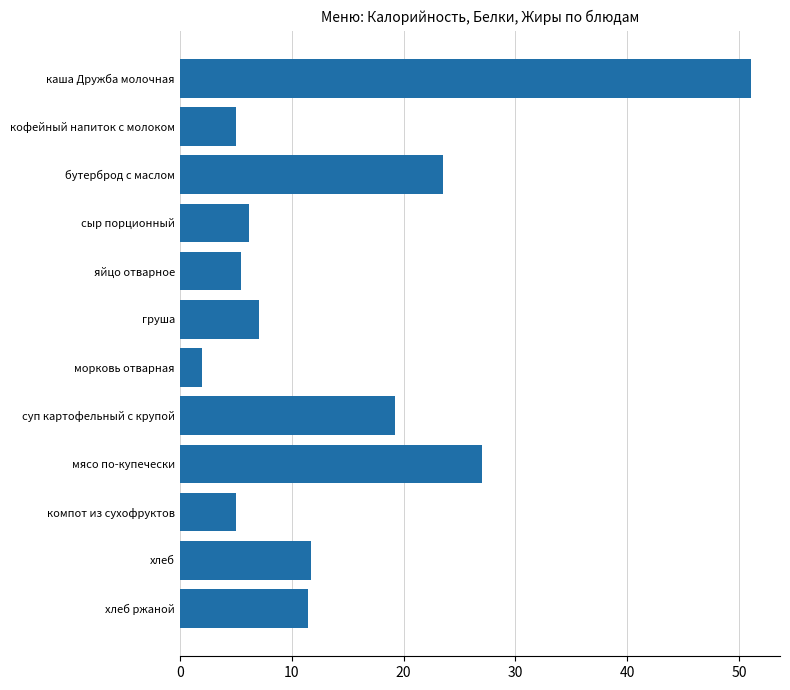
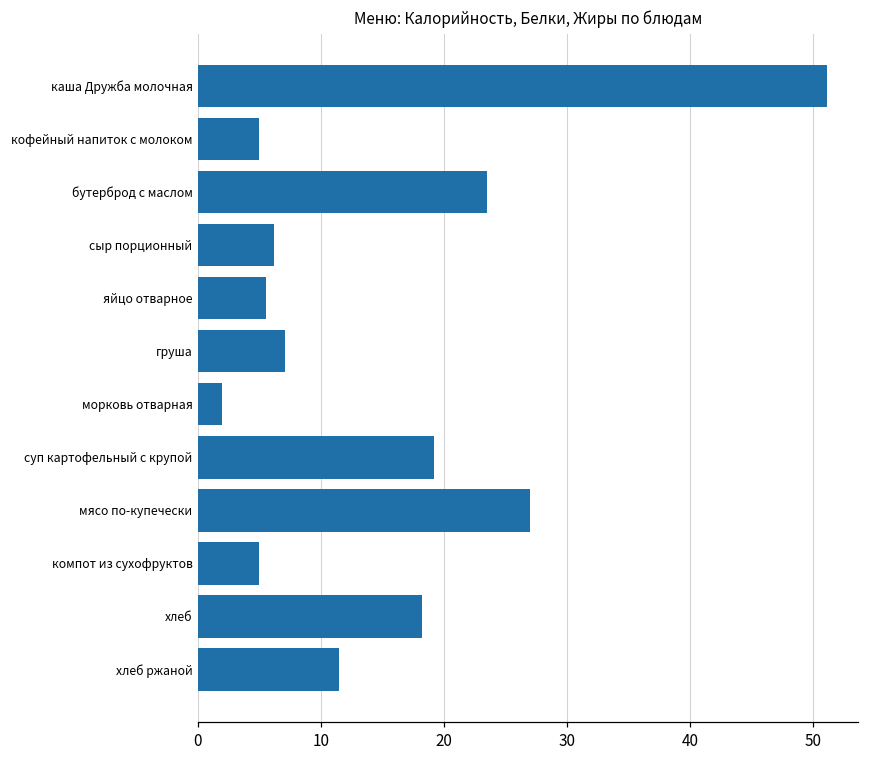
  {
    "каша Дружба молочная": 51.1,
    "кофейный напиток с молоком": 5.0,
    "бутерброд с маслом": 23.5,
    "сыр порционный": 6.2,
    "яйцо отварное": 5.5,
    "груша": 7.1,
    "морковь отварная": 2.0,
    "суп картофельный с крупой": 19.2,
    "мясо по-купечески": 27.0,
    "компот из сухофруктов": 5.0,
-   "хлеб": 11.7,
+   "хлеб": 18.2,
    "хлеб ржаной": 11.5
  }
